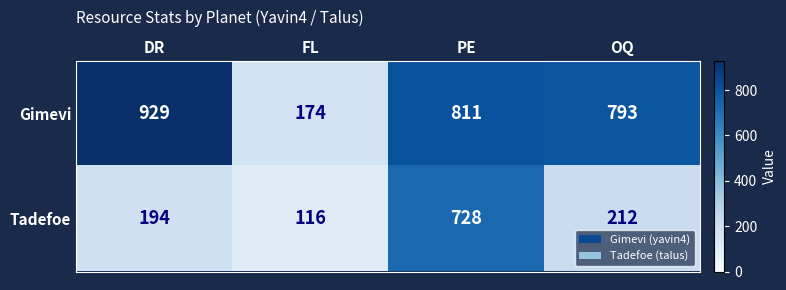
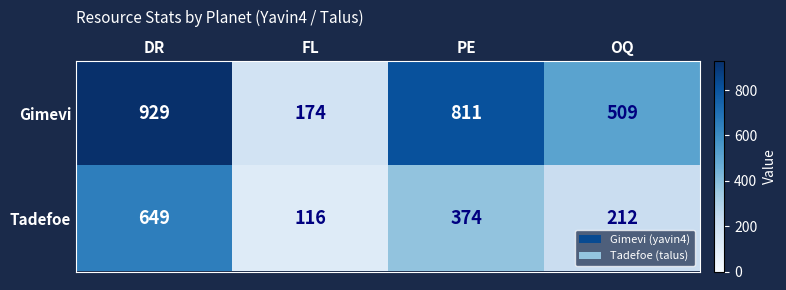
  {
    "Gimevi": {
      "DR": 929,
      "FL": 174,
      "PE": 811,
-     "OQ": 793
+     "OQ": 509
    },
    "Tadefoe": {
-     "DR": 194,
+     "DR": 649,
      "FL": 116,
-     "PE": 728,
+     "PE": 374,
      "OQ": 212
    }
  }
